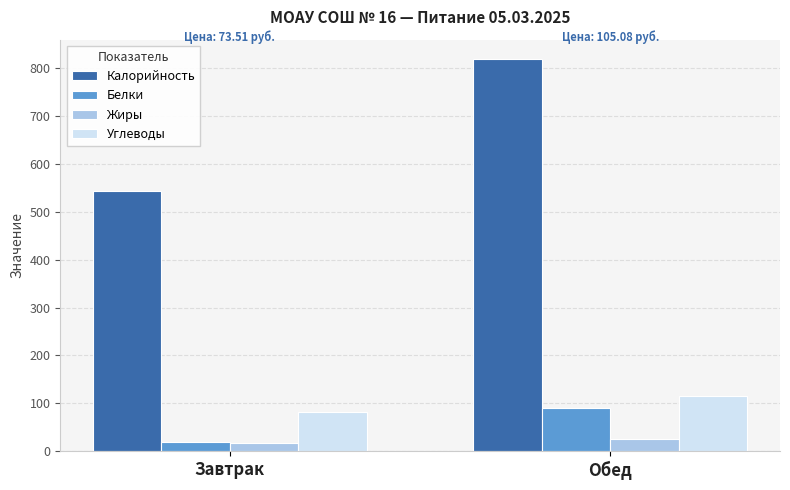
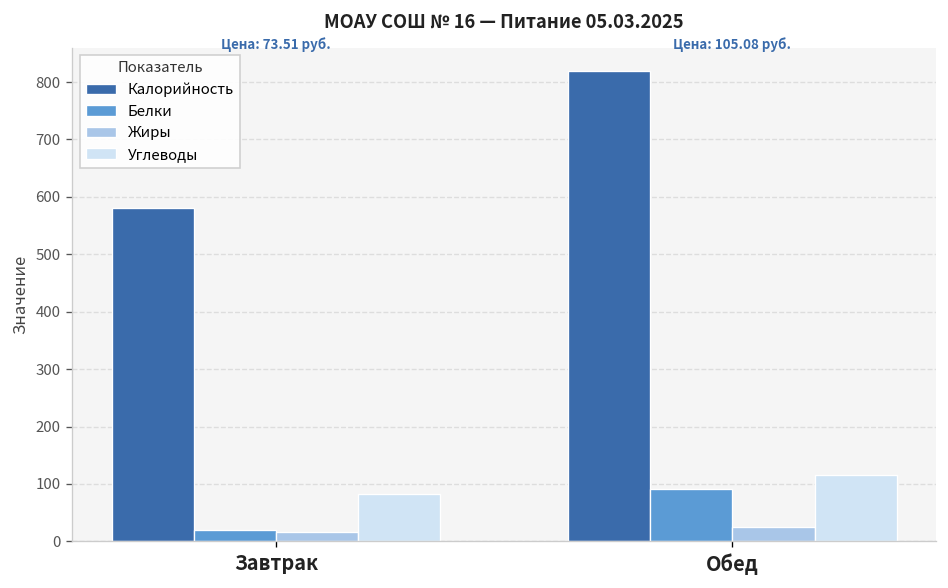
  {
    "Калорийность": {
-     "Завтрак": 540,
+     "Завтрак": 580,
      "Обед": 820
    },
    "Белки": {
      "Завтрак": 20,
      "Обед": 90
    }
  }
